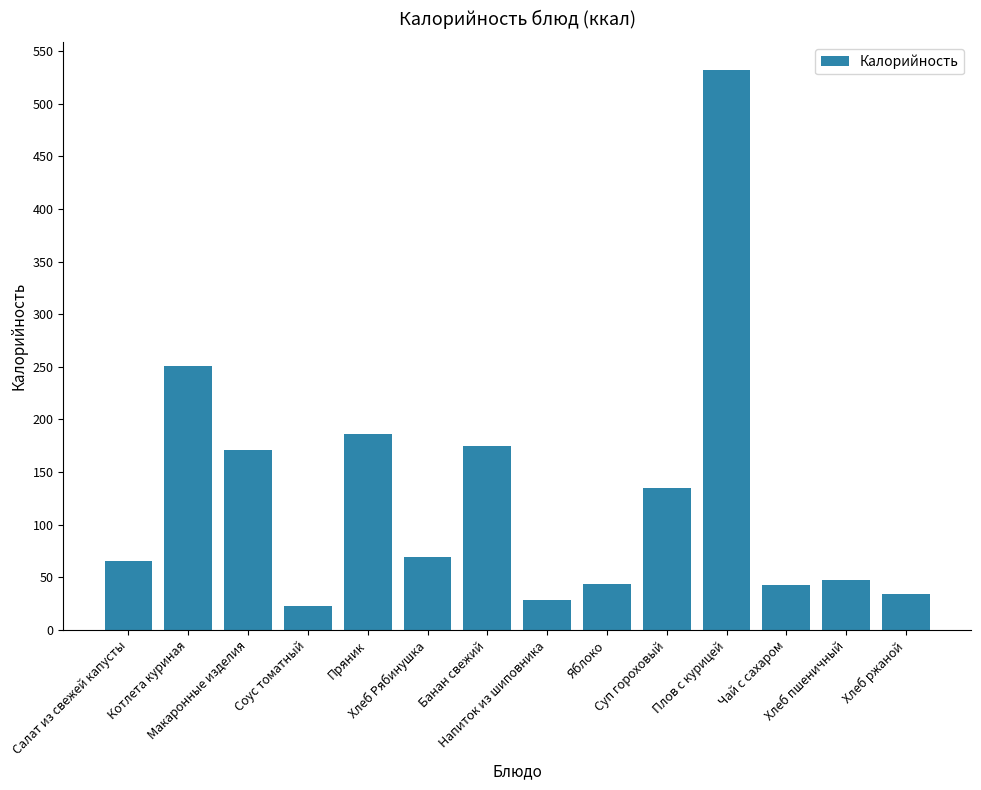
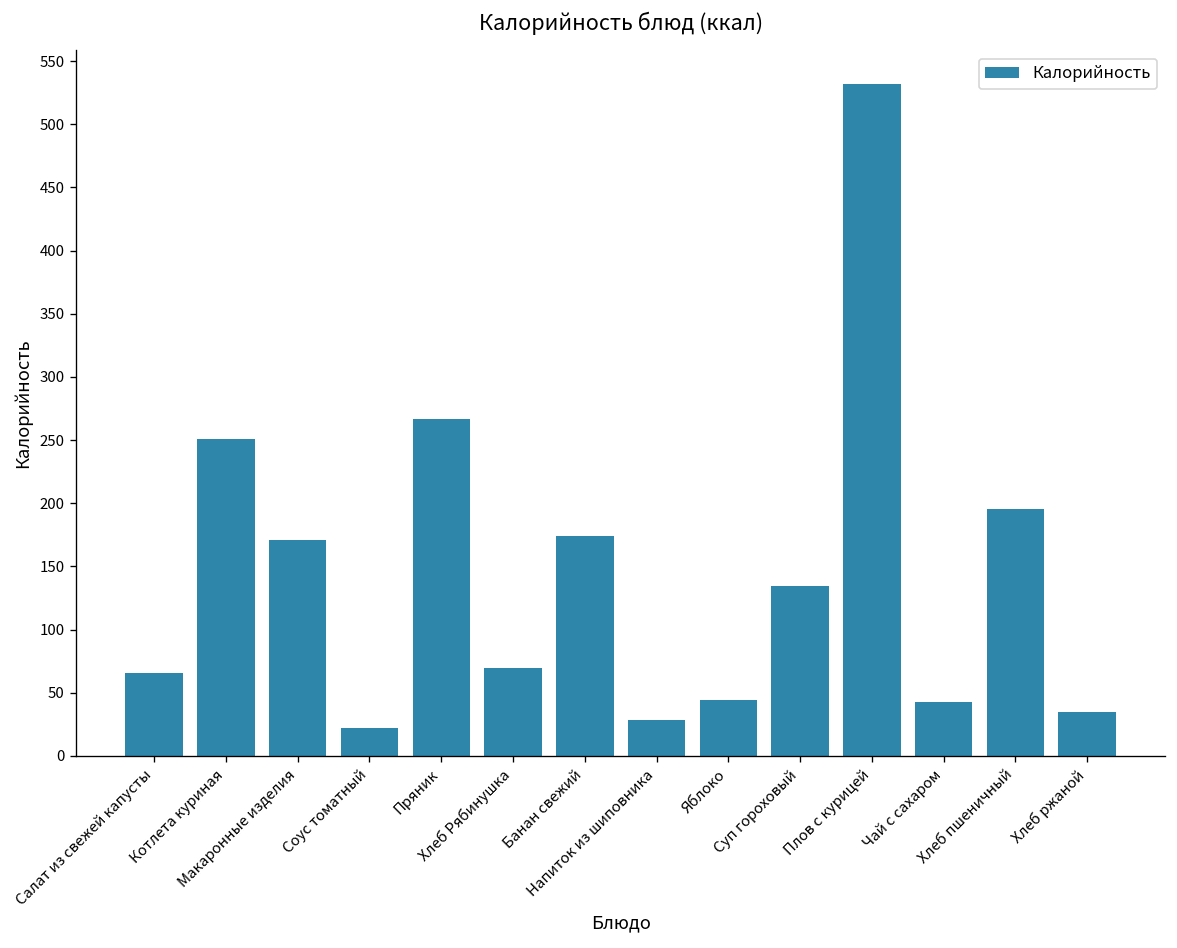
  {
    "Салат из свежей капусты": 66,
    "Котлета куриная": 251,
    "Макаронные изделия": 171,
    "Соус томатный": 22,
-   "Пряник": 187,
+   "Пряник": 267,
    "Хлеб Рябинушка": 70,
    "Банан свежий": 174,
    "Напиток из шиповника": 29,
    "Яблоко": 44,
    "Суп гороховый": 135,
    "Плов с курицей": 532,
    "Чай с сахаром": 43,
-   "Хлеб пшеничный": 47,
+   "Хлеб пшеничный": 195,
    "Хлеб ржаной": 35
  }
